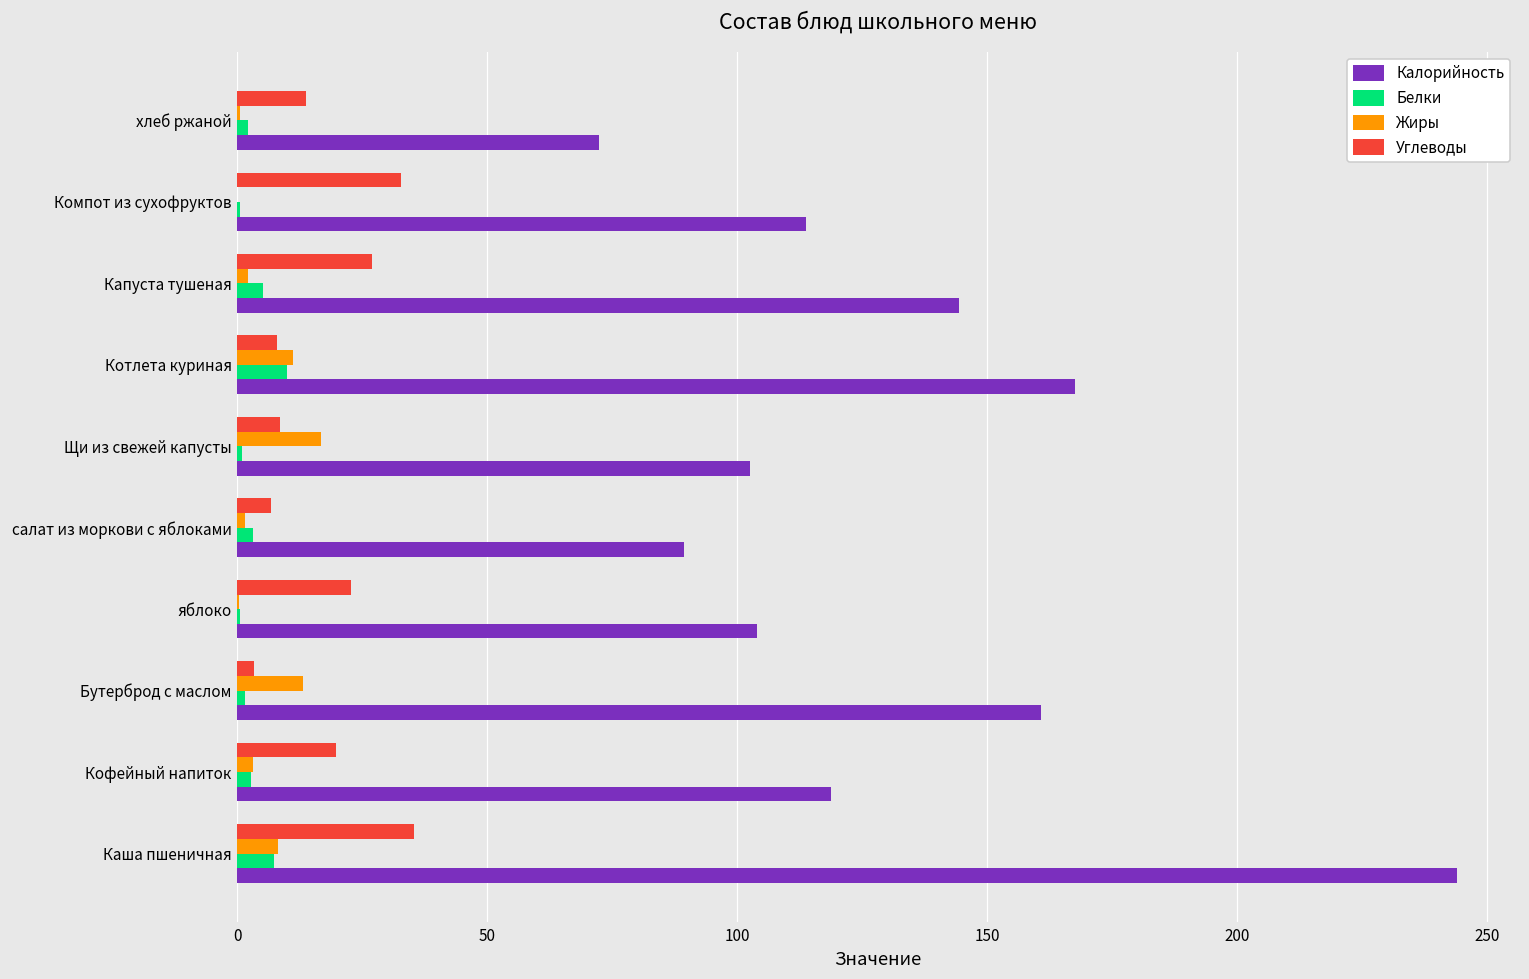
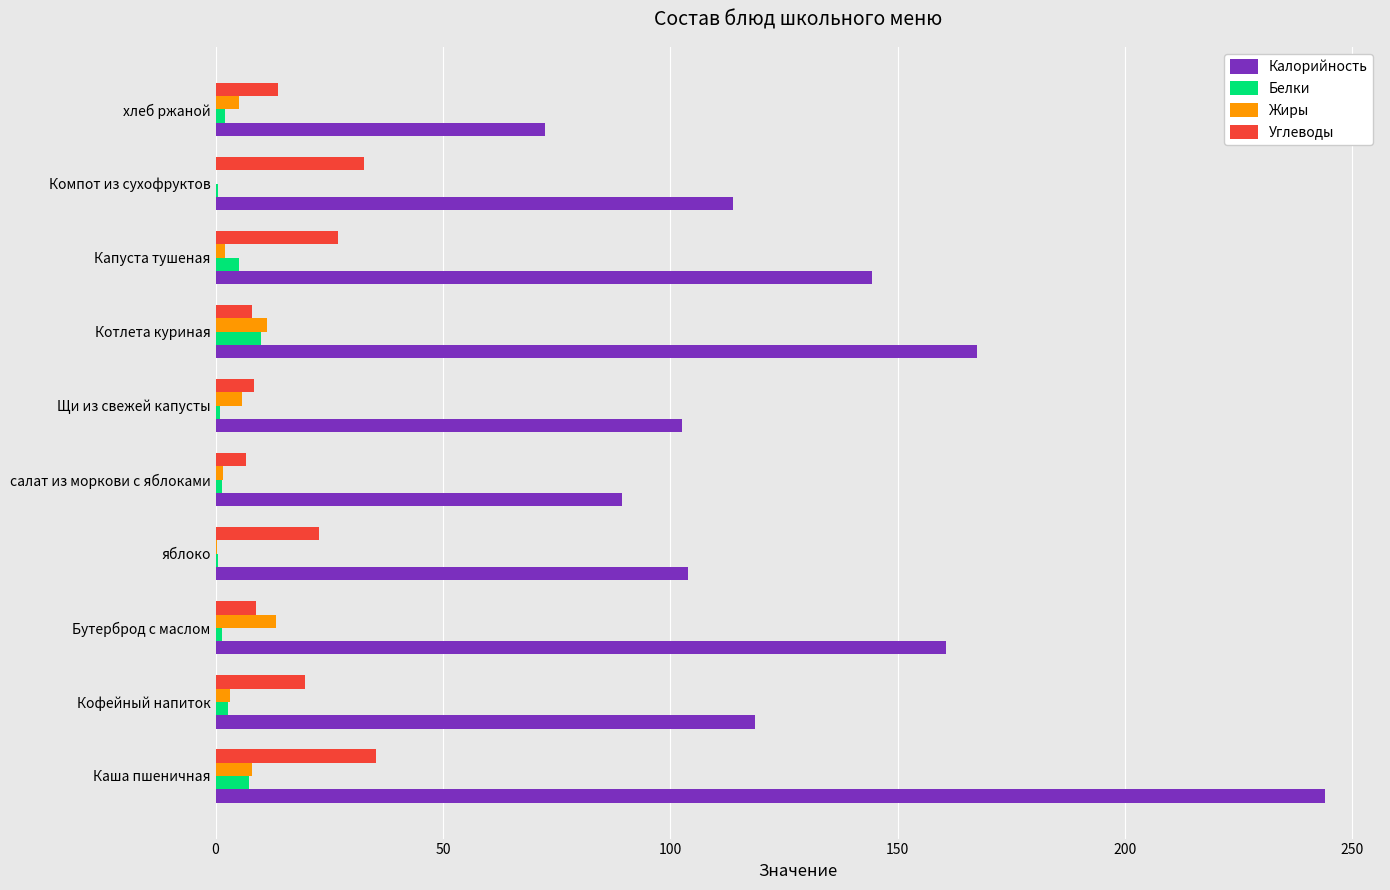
  {
    "Калорийность": {
      "хлеб ржаной": 72,
      "Компот из сухофруктов": 114,
      "Капуста тушеная": 144,
      "Котлета куриная": 167,
      "Щи из свежей капусты": 103,
      "салат из моркови с яблоками": 89,
      "яблоко": 104,
      "Бутерброд с маслом": 161,
      "Кофейный напиток": 119,
      "Каша пшеничная": 244
    },
    "Белки": {
      "хлеб ржаной": 2,
      "Компот из сухофруктов": 1,
      "Капуста тушеная": 5,
      "Котлета куриная": 10,
      "Щи из свежей капусты": 1,
-     "салат из моркови с яблоками": 3,
+     "салат из моркови с яблоками": 1,
      "Бутерброд с маслом": 1,
      "Кофейный напиток": 3,
      "Каша пшеничная": 7
    },
    "Жиры": {
-     "хлеб ржаной": 0,
+     "хлеб ржаной": 5,
      "Компот из сухофруктов": 0,
      "Капуста тушеная": 2,
      "Котлета куриная": 11,
-     "Щи из свежей капусты": 17,
+     "Щи из свежей капусты": 6,
      "салат из моркови с яблоками": 2,
      "Бутерброд с маслом": 13,
      "Кофейный напиток": 3,
      "Каша пшеничная": 8
    },
    "Углеводы": {
      "хлеб ржаной": 14,
      "Компот из сухофруктов": 33,
      "Капуста тушеная": 27,
      "Котлета куриная": 8,
      "Щи из свежей капусты": 9,
      "салат из моркови с яблоками": 7,
      "яблоко": 23,
-     "Бутерброд с маслом": 3,
+     "Бутерброд с маслом": 9,
      "Кофейный напиток": 20,
      "Каша пшеничная": 35
    }
  }
